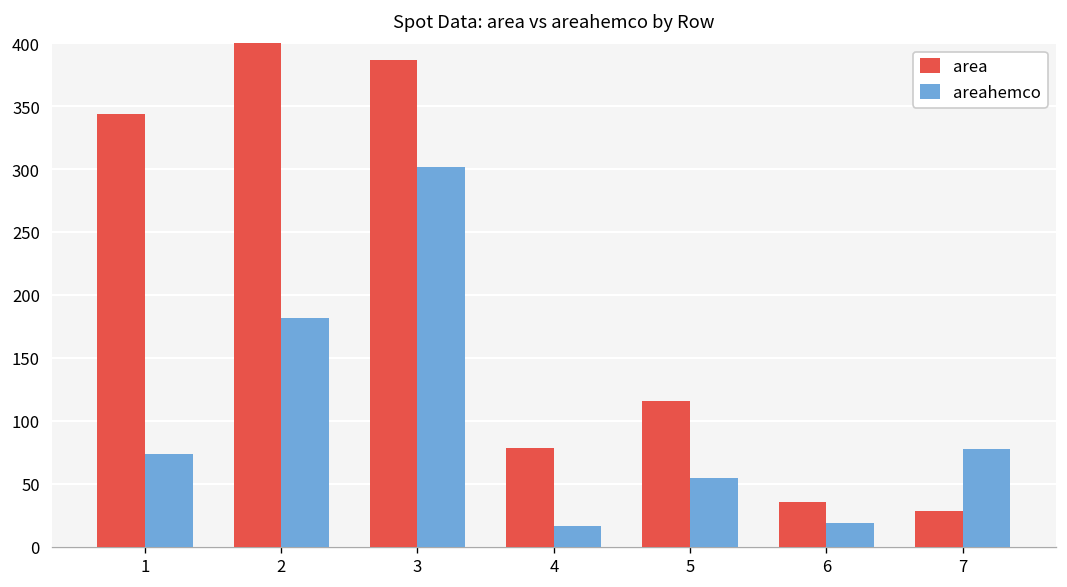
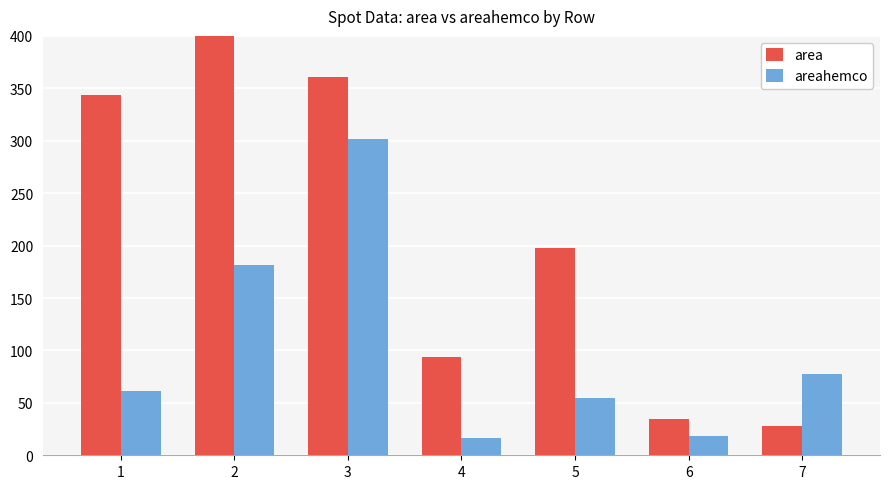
  {
    "area": {
      "1": 344,
-     "3": 387,
-     "4": 78,
-     "5": 116,
+     "3": 361,
+     "4": 94,
+     "5": 198,
      "6": 35,
      "7": 28
    },
    "areahemco": {
-     "1": 73,
+     "1": 61,
      "2": 181,
      "3": 301,
      "4": 16,
      "5": 54,
      "6": 18,
      "7": 77
    }
  }
